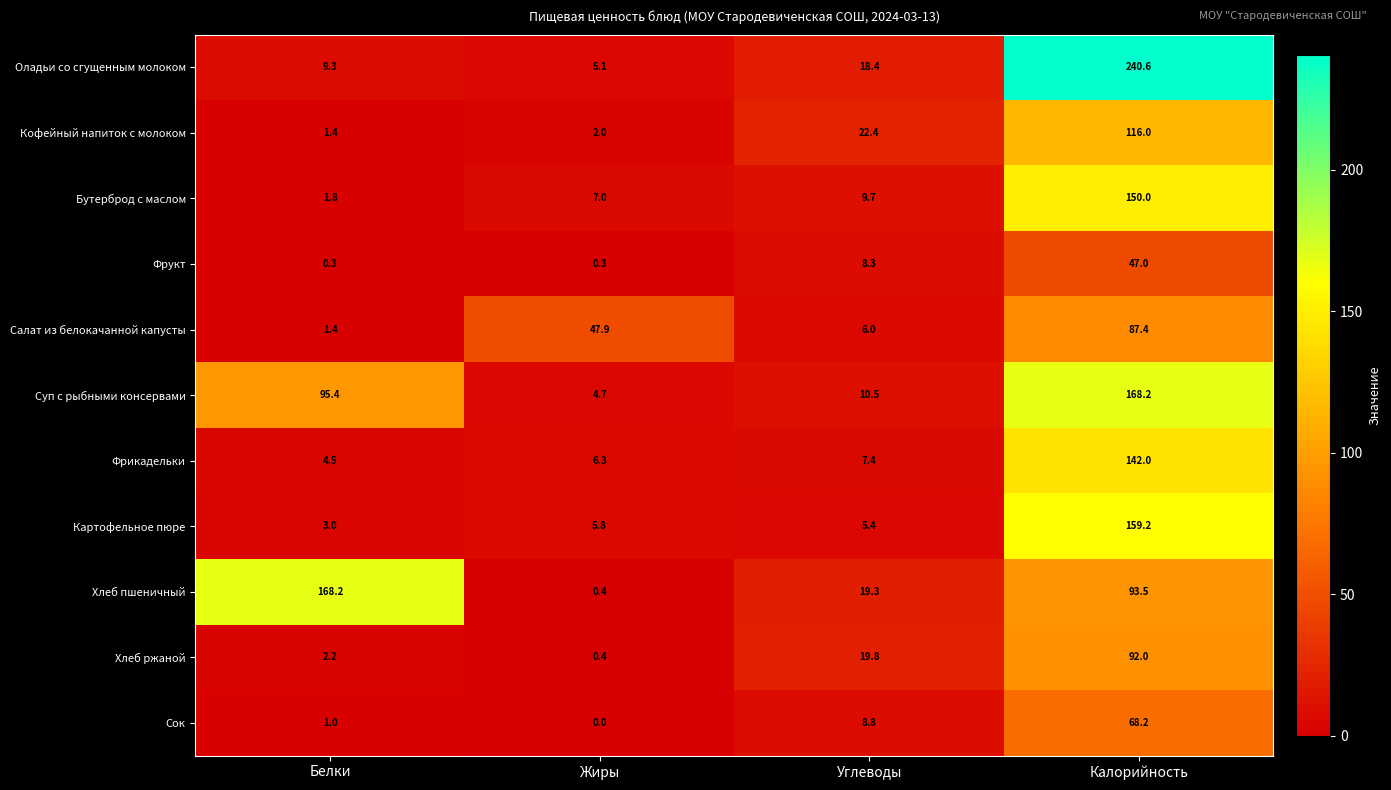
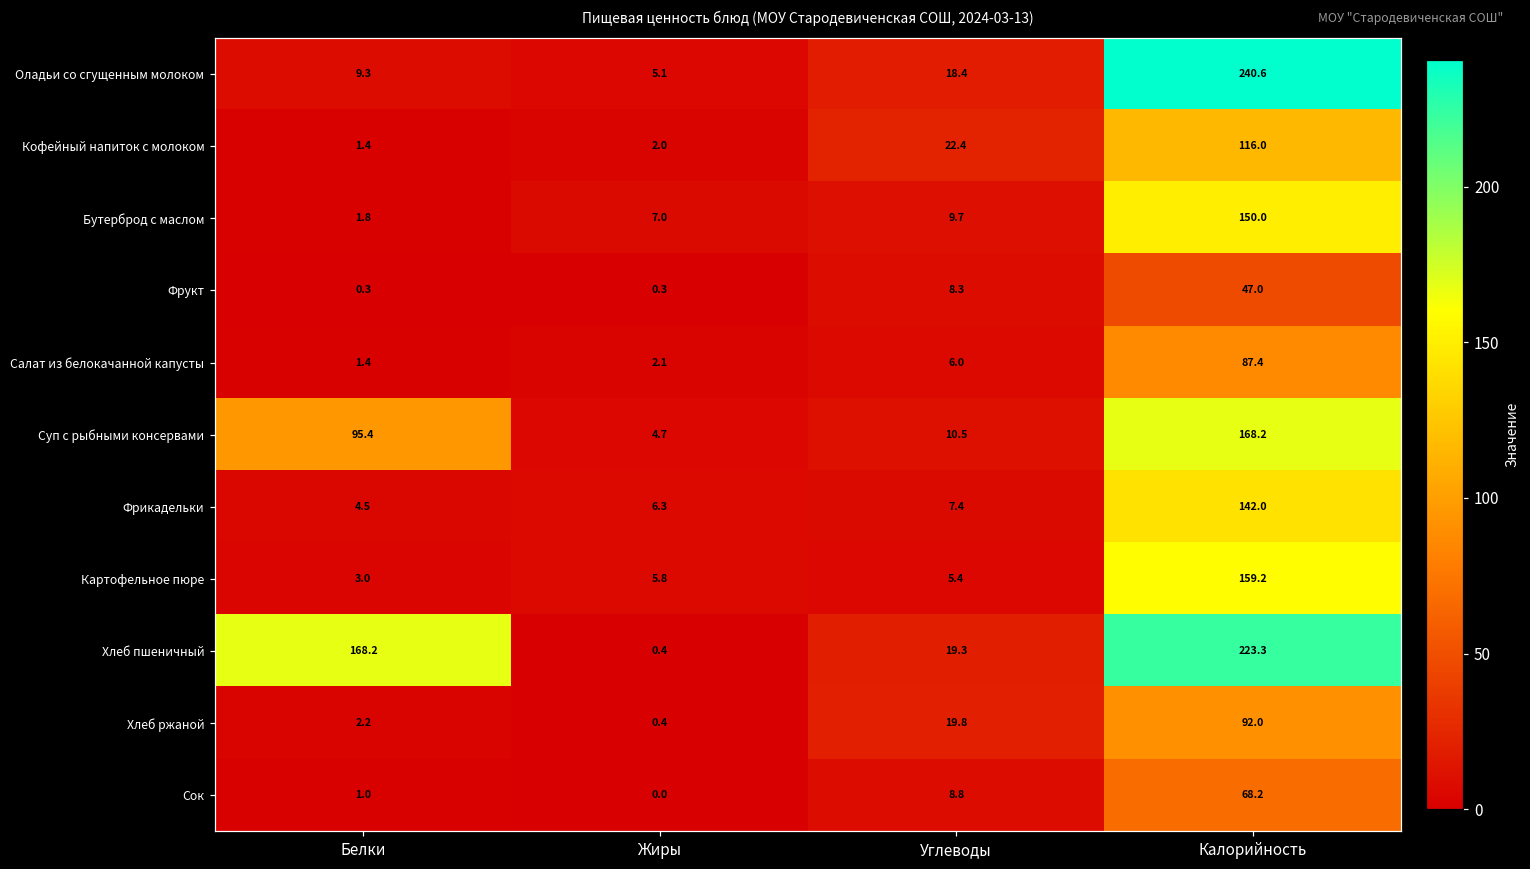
  {
    "Оладьи со сгущенным молоком": {
      "Белки": 9.3,
      "Жиры": 5.1,
      "Углеводы": 18.4,
      "Калорийность": 240.6
    },
    "Кофейный напиток с молоком": {
      "Белки": 1.4,
      "Жиры": 2.0,
      "Углеводы": 22.4,
      "Калорийность": 116.0
    },
    "Бутерброд с маслом": {
      "Белки": 1.8,
      "Жиры": 7.0,
      "Углеводы": 9.7,
      "Калорийность": 150.0
    },
    "Фрукт": {
      "Белки": 0.3,
      "Жиры": 0.3,
      "Углеводы": 8.3,
      "Калорийность": 47.0
    },
    "Салат из белокачанной капусты": {
      "Белки": 1.4,
-     "Жиры": 47.9,
+     "Жиры": 2.1,
      "Углеводы": 6.0,
      "Калорийность": 87.4
    },
    "Суп с рыбными консервами": {
      "Белки": 95.4,
      "Жиры": 4.7,
      "Углеводы": 10.5,
      "Калорийность": 168.2
    },
    "Фрикадельки": {
      "Белки": 4.5,
      "Жиры": 6.3,
      "Углеводы": 7.4,
      "Калорийность": 142.0
    },
    "Картофельное пюре": {
      "Белки": 3.0,
      "Жиры": 5.8,
      "Углеводы": 5.4,
      "Калорийность": 159.2
    },
    "Хлеб пшеничный": {
      "Белки": 168.2,
      "Жиры": 0.4,
      "Углеводы": 19.3,
-     "Калорийность": 93.5
+     "Калорийность": 223.3
    },
    "Хлеб ржаной": {
      "Белки": 2.2,
      "Жиры": 0.4,
      "Углеводы": 19.8,
      "Калорийность": 92.0
    },
    "Сок": {
      "Белки": 1.0,
      "Жиры": 0.0,
      "Углеводы": 8.8,
      "Калорийность": 68.2
    }
  }
